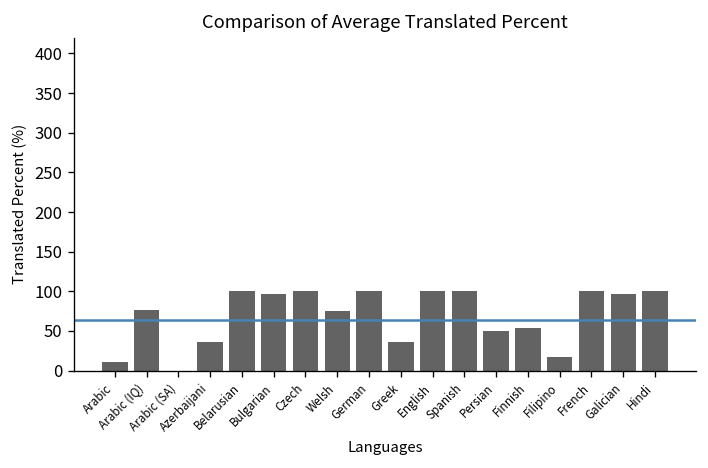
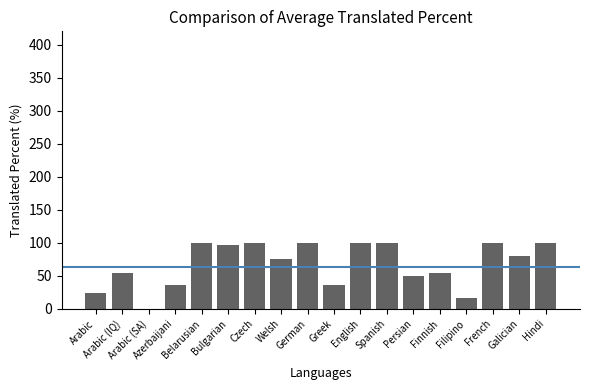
  {
-   "Arabic": 10,
-   "Arabic (IQ)": 80,
+   "Arabic": 20,
+   "Arabic (IQ)": 50,
    "Arabic (SA)": 0,
    "Azerbaijani": 40,
    "Belarusian": 100,
    "Bulgarian": 100,
    "Czech": 100,
    "Welsh": 80,
    "German": 100,
    "Greek": 40,
    "English": 100,
    "Spanish": 100,
    "Persian": 50,
    "Finnish": 50,
    "Filipino": 20,
    "French": 100,
-   "Galician": 100,
+   "Galician": 80,
    "Hindi": 100
  }
